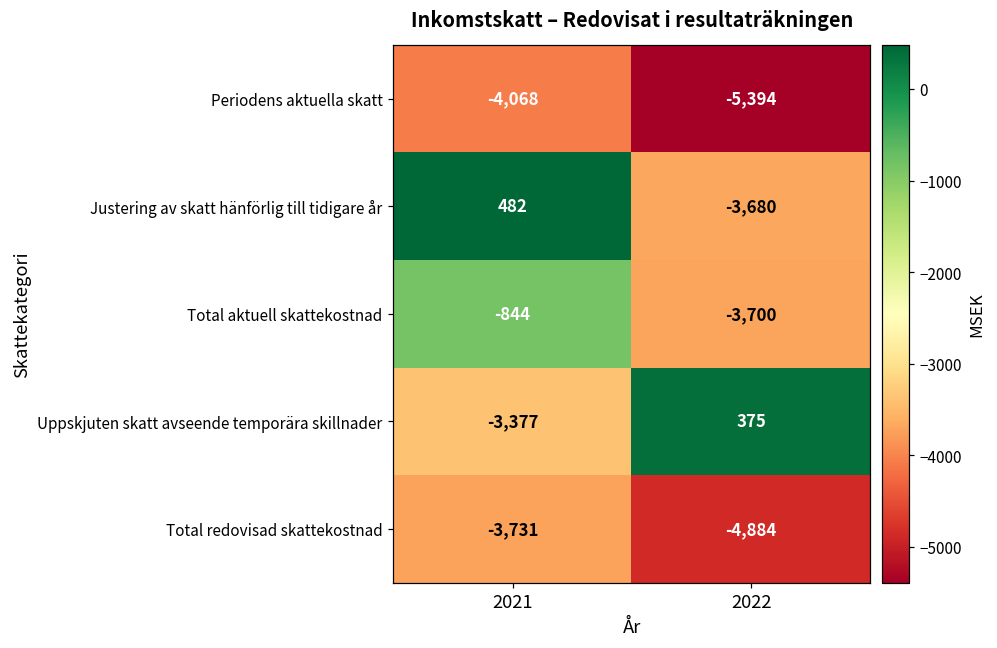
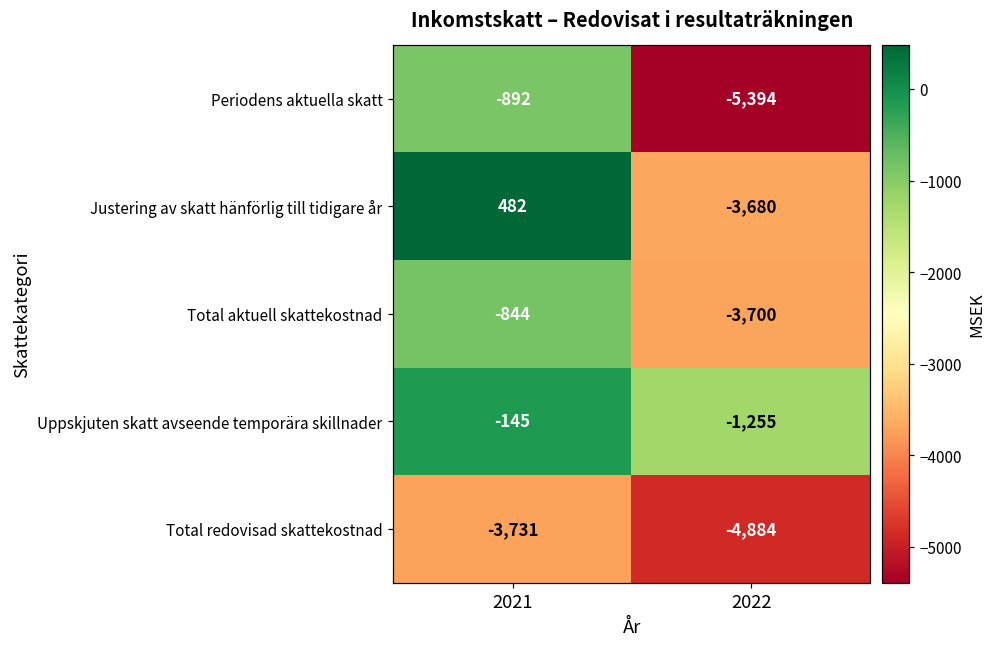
  {
    "Periodens aktuella skatt": {
-     "2021": "-4,068",
+     "2021": "-892",
      "2022": "-5,394"
    },
    "Justering av skatt hänförlig till tidigare år": {
      "2021": "482",
      "2022": "-3,680"
    },
    "Total aktuell skattekostnad": {
      "2021": "-844",
      "2022": "-3,700"
    },
    "Uppskjuten skatt avseende temporära skillnader": {
-     "2021": "-3,377",
-     "2022": "375"
+     "2021": "-145",
+     "2022": "-1,255"
    },
    "Total redovisad skattekostnad": {
      "2021": "-3,731",
      "2022": "-4,884"
    }
  }
